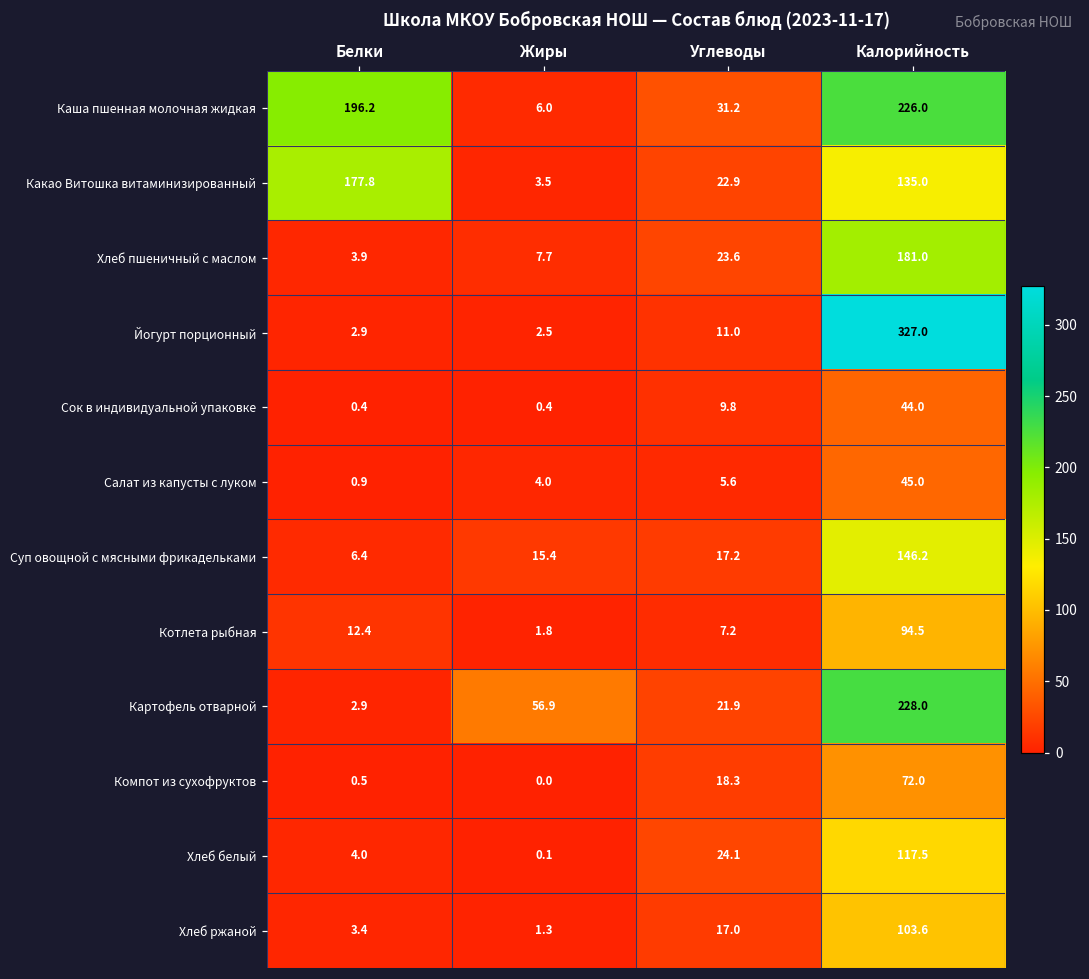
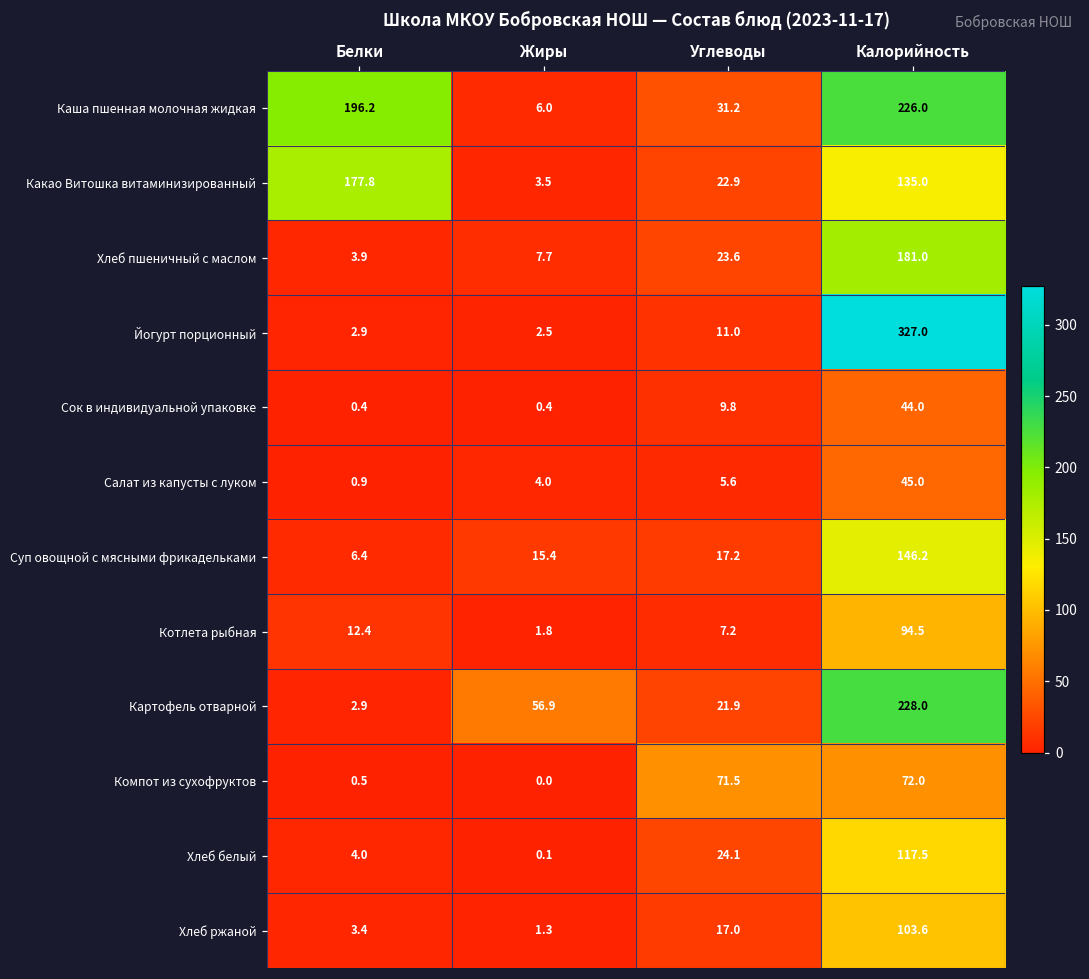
  {
    "Каша пшенная молочная жидкая": {
      "Белки": 196.2,
      "Жиры": 6.0,
      "Углеводы": 31.2,
      "Калорийность": 226.0
    },
    "Какао Витошка витаминизированный": {
      "Белки": 177.8,
      "Жиры": 3.5,
      "Углеводы": 22.9,
      "Калорийность": 135.0
    },
    "Хлеб пшеничный с маслом": {
      "Белки": 3.9,
      "Жиры": 7.7,
      "Углеводы": 23.6,
      "Калорийность": 181.0
    },
    "Йогурт порционный": {
      "Белки": 2.9,
      "Жиры": 2.5,
      "Углеводы": 11.0,
      "Калорийность": 327.0
    },
    "Сок в индивидуальной упаковке": {
      "Белки": 0.4,
      "Жиры": 0.4,
      "Углеводы": 9.8,
      "Калорийность": 44.0
    },
    "Салат из капусты с луком": {
      "Белки": 0.9,
      "Жиры": 4.0,
      "Углеводы": 5.6,
      "Калорийность": 45.0
    },
    "Суп овощной с мясными фрикадельками": {
      "Белки": 6.4,
      "Жиры": 15.4,
      "Углеводы": 17.2,
      "Калорийность": 146.2
    },
    "Котлета рыбная": {
      "Белки": 12.4,
      "Жиры": 1.8,
      "Углеводы": 7.2,
      "Калорийность": 94.5
    },
    "Картофель отварной": {
      "Белки": 2.9,
      "Жиры": 56.9,
      "Углеводы": 21.9,
      "Калорийность": 228.0
    },
    "Компот из сухофруктов": {
      "Белки": 0.5,
      "Жиры": 0.0,
-     "Углеводы": 18.3,
+     "Углеводы": 71.5,
      "Калорийность": 72.0
    },
    "Хлеб белый": {
      "Белки": 4.0,
      "Жиры": 0.1,
      "Углеводы": 24.1,
      "Калорийность": 117.5
    },
    "Хлеб ржаной": {
      "Белки": 3.4,
      "Жиры": 1.3,
      "Углеводы": 17.0,
      "Калорийность": 103.6
    }
  }
